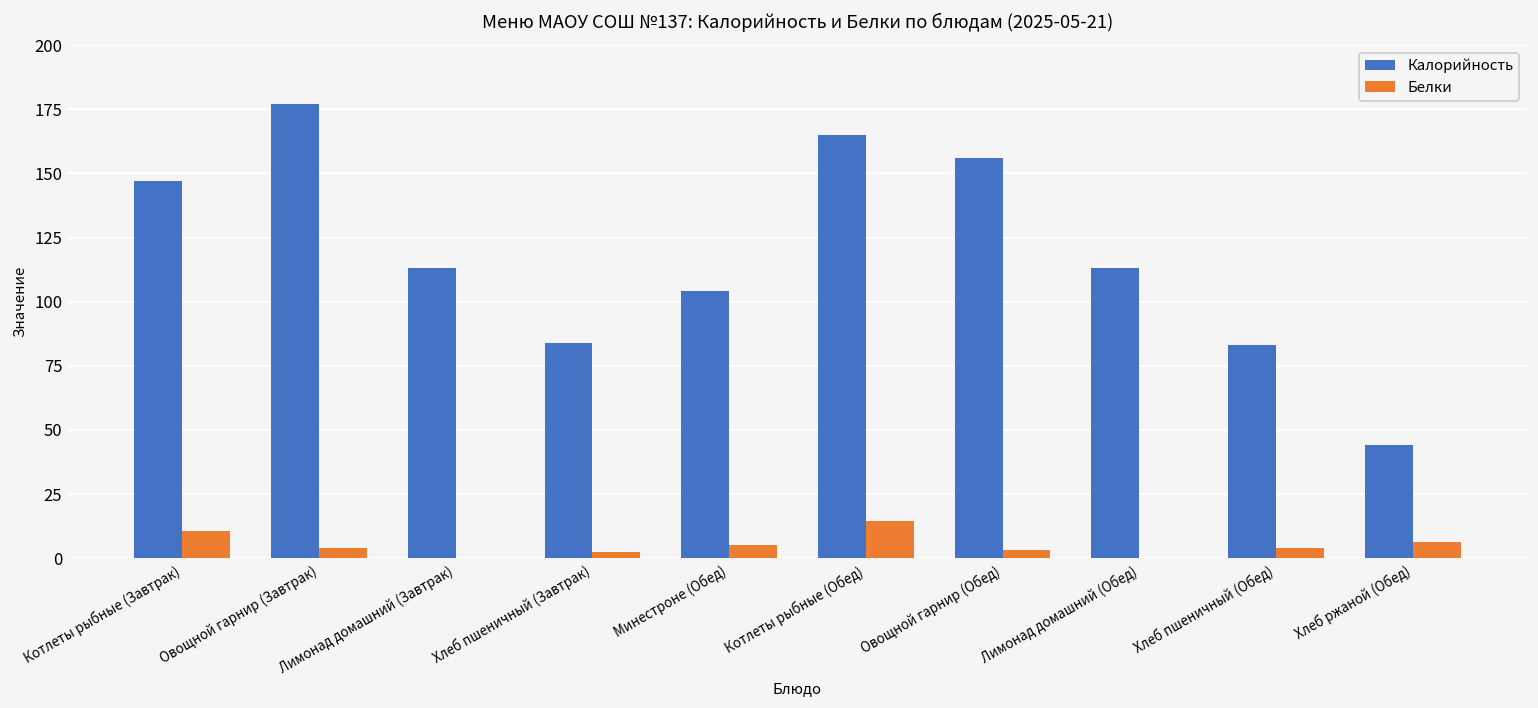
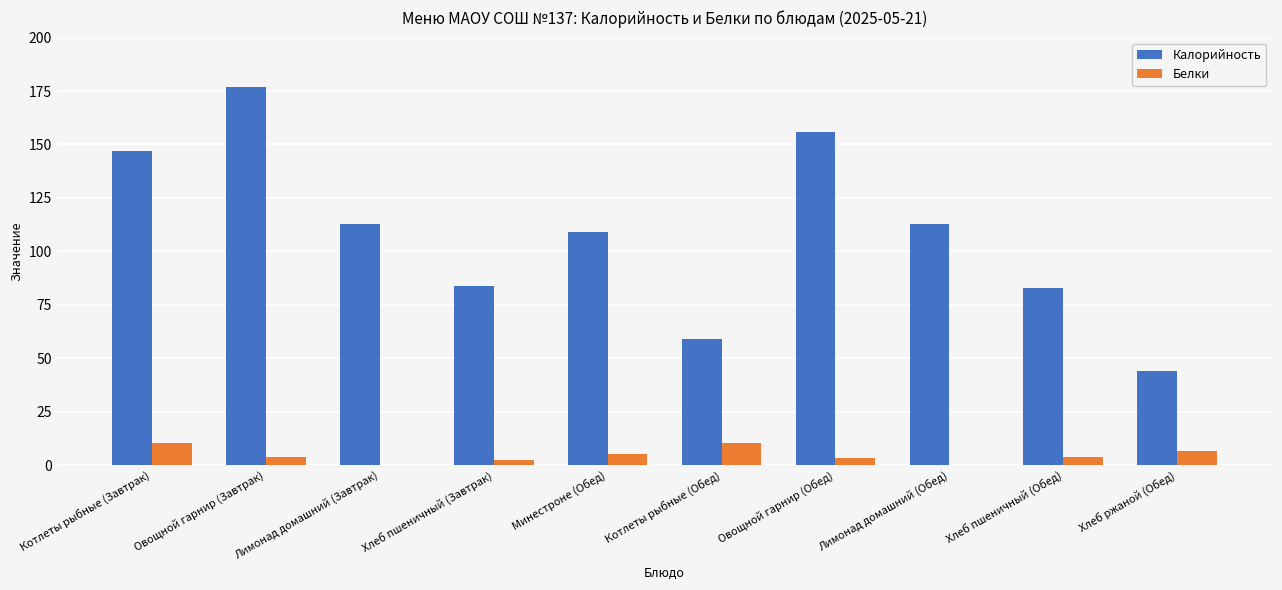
  {
    "Калорийность": {
      "Котлеты рыбные (Завтрак)": 147,
      "Овощной гарнир (Завтрак)": 177,
      "Лимонад домашний (Завтрак)": 113,
      "Хлеб пшеничный (Завтрак)": 84,
-     "Минестроне (Обед)": 104,
-     "Котлеты рыбные (Обед)": 165,
+     "Минестроне (Обед)": 109,
+     "Котлеты рыбные (Обед)": 59,
      "Овощной гарнир (Обед)": 156,
      "Лимонад домашний (Обед)": 113,
      "Хлеб пшеничный (Обед)": 83,
      "Хлеб ржаной (Обед)": 44
    },
    "Белки": {
      "Котлеты рыбные (Завтрак)": 11,
      "Овощной гарнир (Завтрак)": 4,
      "Лимонад домашний (Завтрак)": 0,
      "Хлеб пшеничный (Завтрак)": 3,
      "Минестроне (Обед)": 5,
-     "Котлеты рыбные (Обед)": 14,
+     "Котлеты рыбные (Обед)": 11,
      "Овощной гарнир (Обед)": 3,
      "Лимонад домашний (Обед)": 0,
      "Хлеб пшеничный (Обед)": 4,
      "Хлеб ржаной (Обед)": 7
    }
  }
